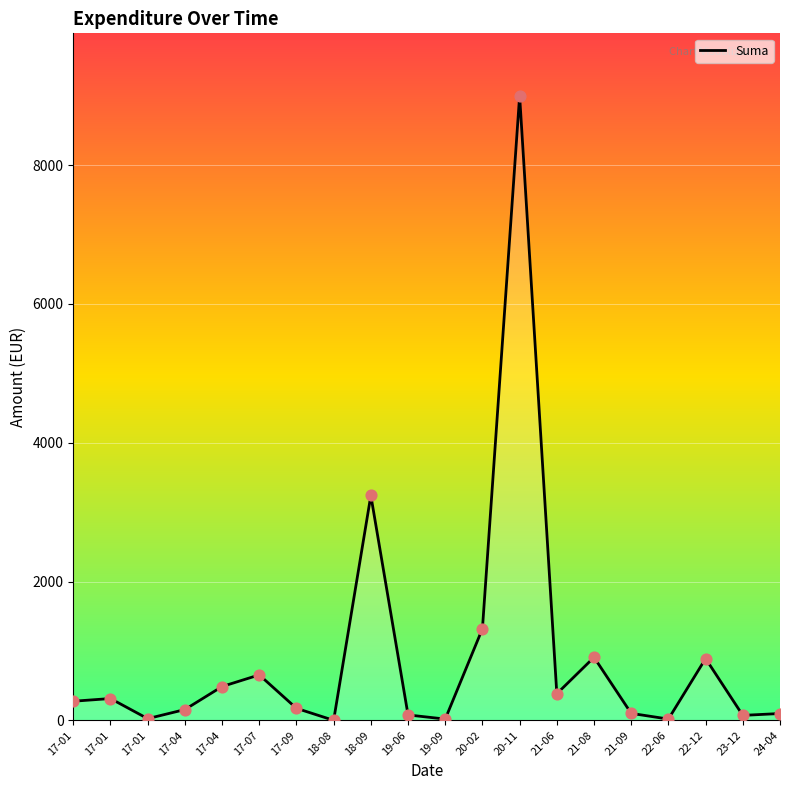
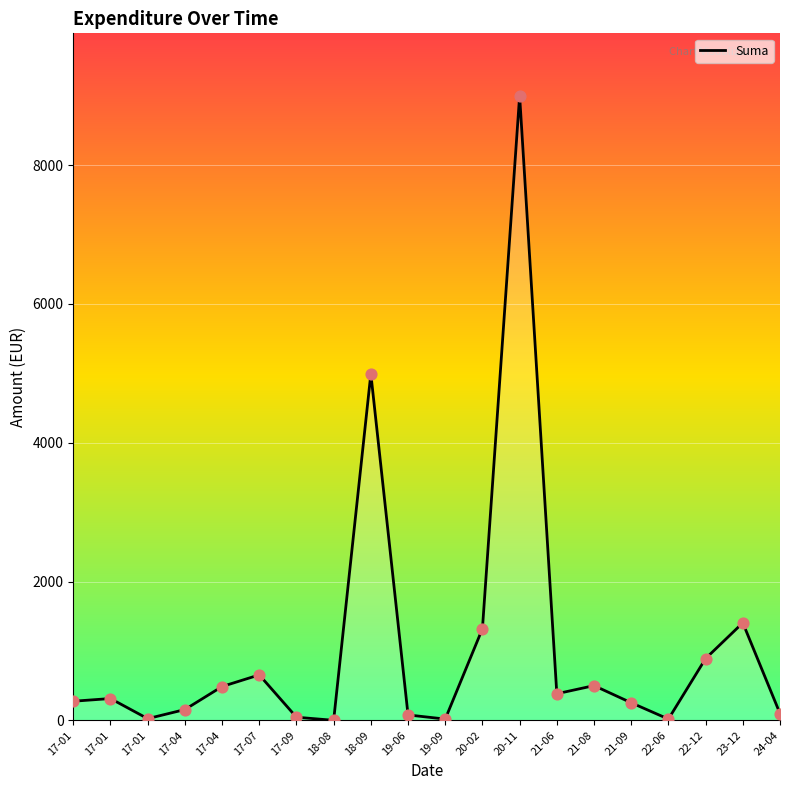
  {
    "17-07": 700,
-   "17-09": 200,
+   "17-09": 0,
    "18-08": 0,
-   "18-09": 3200,
+   "18-09": 5000,
    "19-06": 100,
    "19-09": 0,
    "20-02": 1300,
    "20-11": 9000,
    "21-06": 400,
-   "21-08": 900,
-   "21-09": 100,
+   "21-08": 500,
+   "21-09": 300,
    "22-06": 0,
    "22-12": 900,
-   "23-12": 100,
+   "23-12": 1400,
    "24-04": 100
  }
